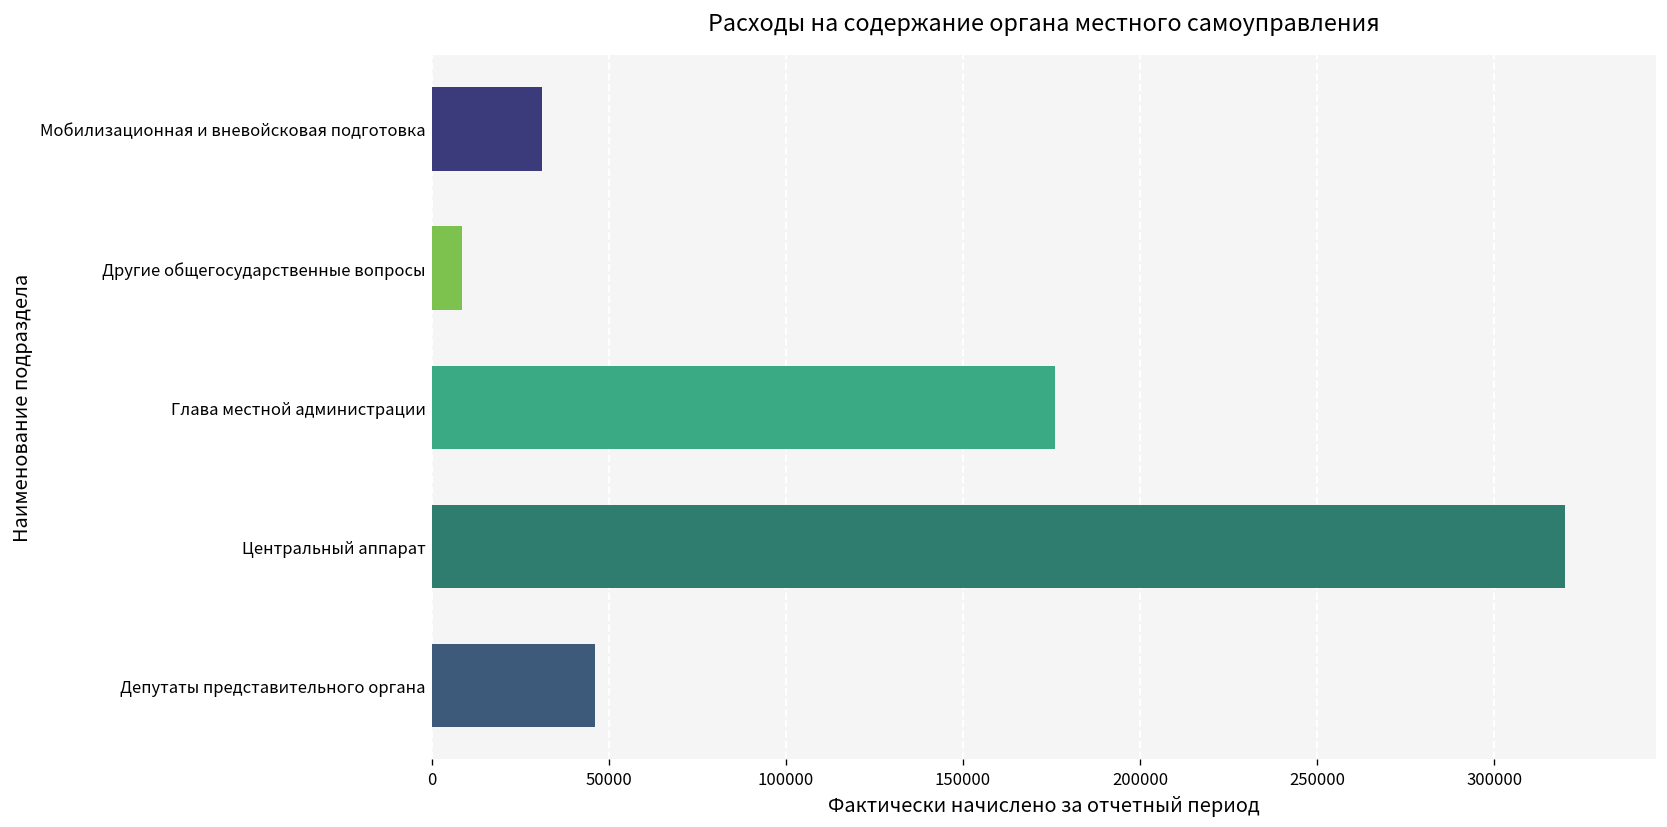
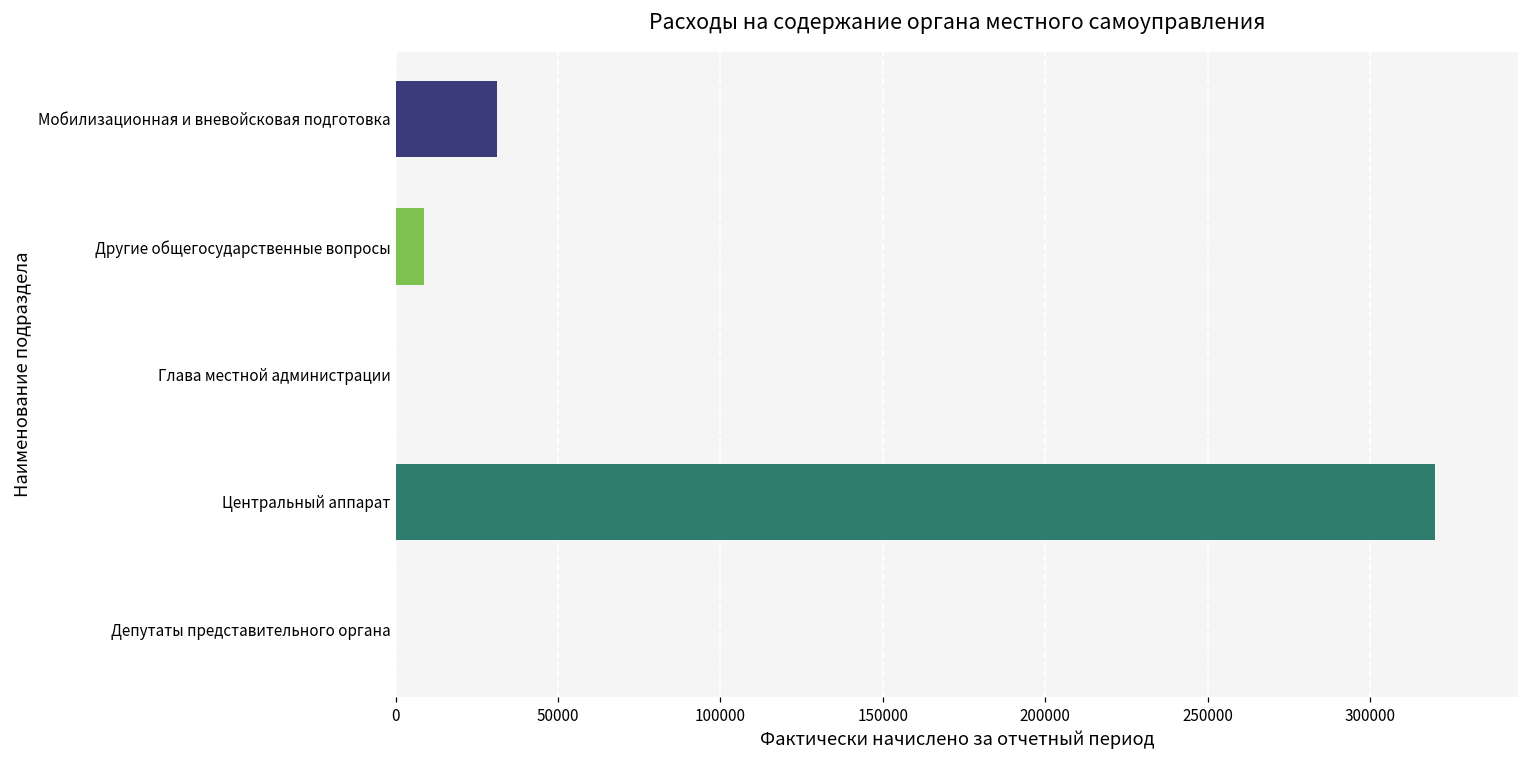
  {
    "Мобилизационная и вневойсковая подготовка": 31000,
    "Другие общегосударственные вопросы": 9000,
-   "Глава местной администрации": 176000,
+   "Глава местной администрации": 0,
    "Центральный аппарат": 320000,
-   "Депутаты представительного органа": 46000
+   "Депутаты представительного органа": 0
  }
